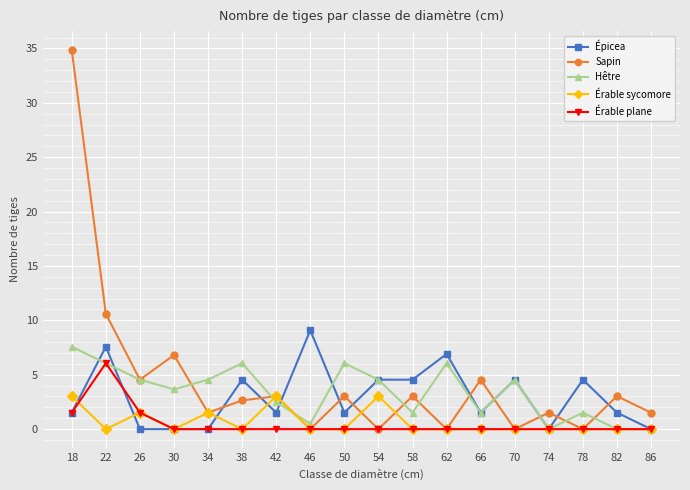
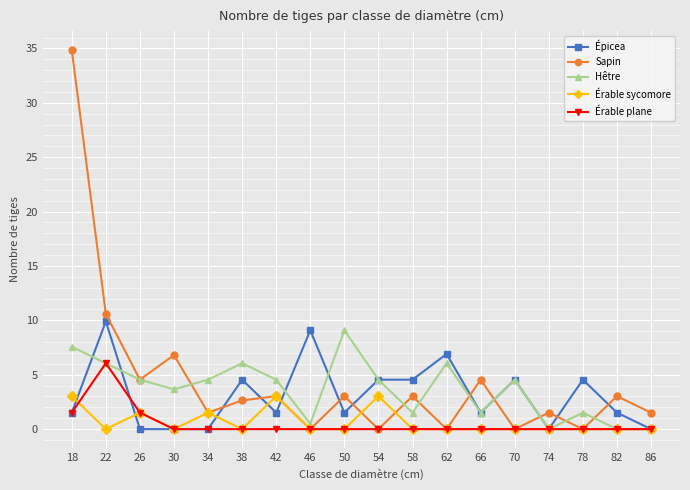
  {
    "Épicea": {
-     "22": 7.6,
+     "22": 9.9,
      "26": 0.0,
      "38": 4.5,
      "42": 1.5,
      "46": 9.1,
      "50": 1.5,
      "58": 4.5,
      "62": 6.9,
      "78": 4.5,
      "82": 1.5
    },
    "Sapin": {
      "18": 34.8,
      "22": 10.6,
      "30": 6.8,
      "38": 2.6,
      "50": 3.0,
      "58": 3.0,
      "66": 4.5,
      "74": 1.5,
      "82": 3.0,
      "86": 1.5
    },
    "Hêtre": {
      "18": 7.6,
      "30": 3.7,
      "34": 4.5,
      "38": 6.1,
-     "42": 2.5,
+     "42": 4.5,
      "46": 0.5,
-     "50": 6.1,
+     "50": 9.1,
      "58": 1.5,
      "62": 6.1,
      "78": 1.5
    },
    "Érable sycomore": {
      "18": 3.0,
      "22": 0.0,
      "54": 3.0
    },
    "Érable plane": {
      "42": 0.0
    }
  }
